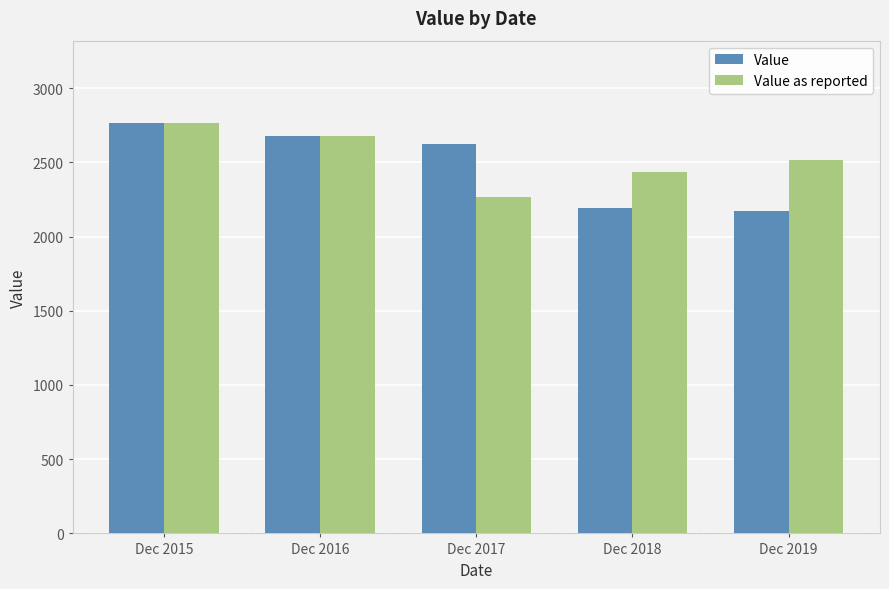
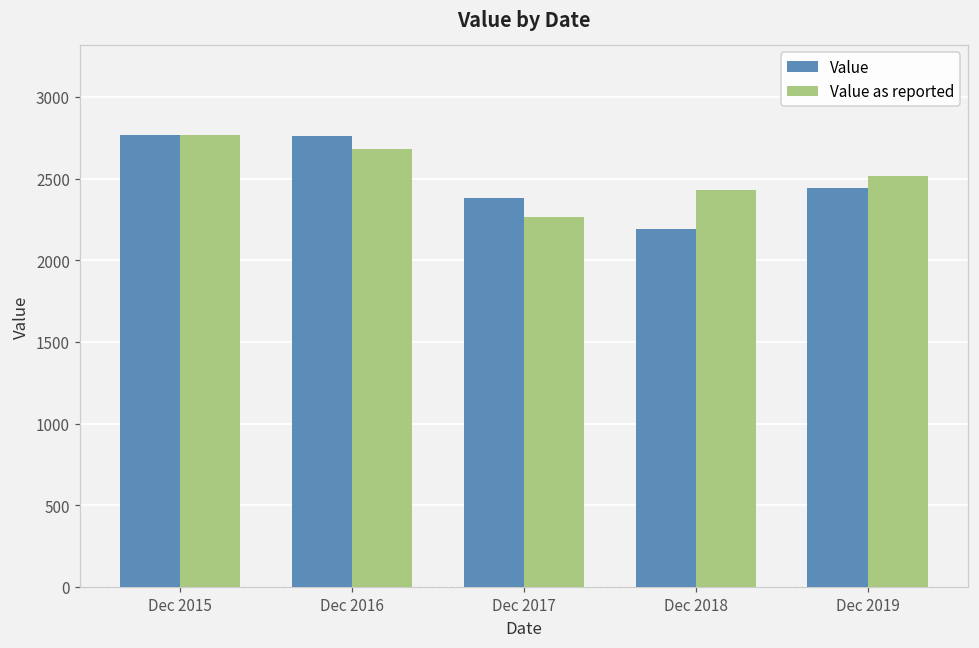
  {
    "Value": {
      "Dec 2015": 2770,
-     "Dec 2016": 2680,
-     "Dec 2017": 2620,
+     "Dec 2016": 2760,
+     "Dec 2017": 2380,
      "Dec 2018": 2190,
-     "Dec 2019": 2170
+     "Dec 2019": 2440
    },
    "Value as reported": {
      "Dec 2015": 2770,
      "Dec 2016": 2680,
      "Dec 2017": 2260,
      "Dec 2018": 2430,
      "Dec 2019": 2520
    }
  }
